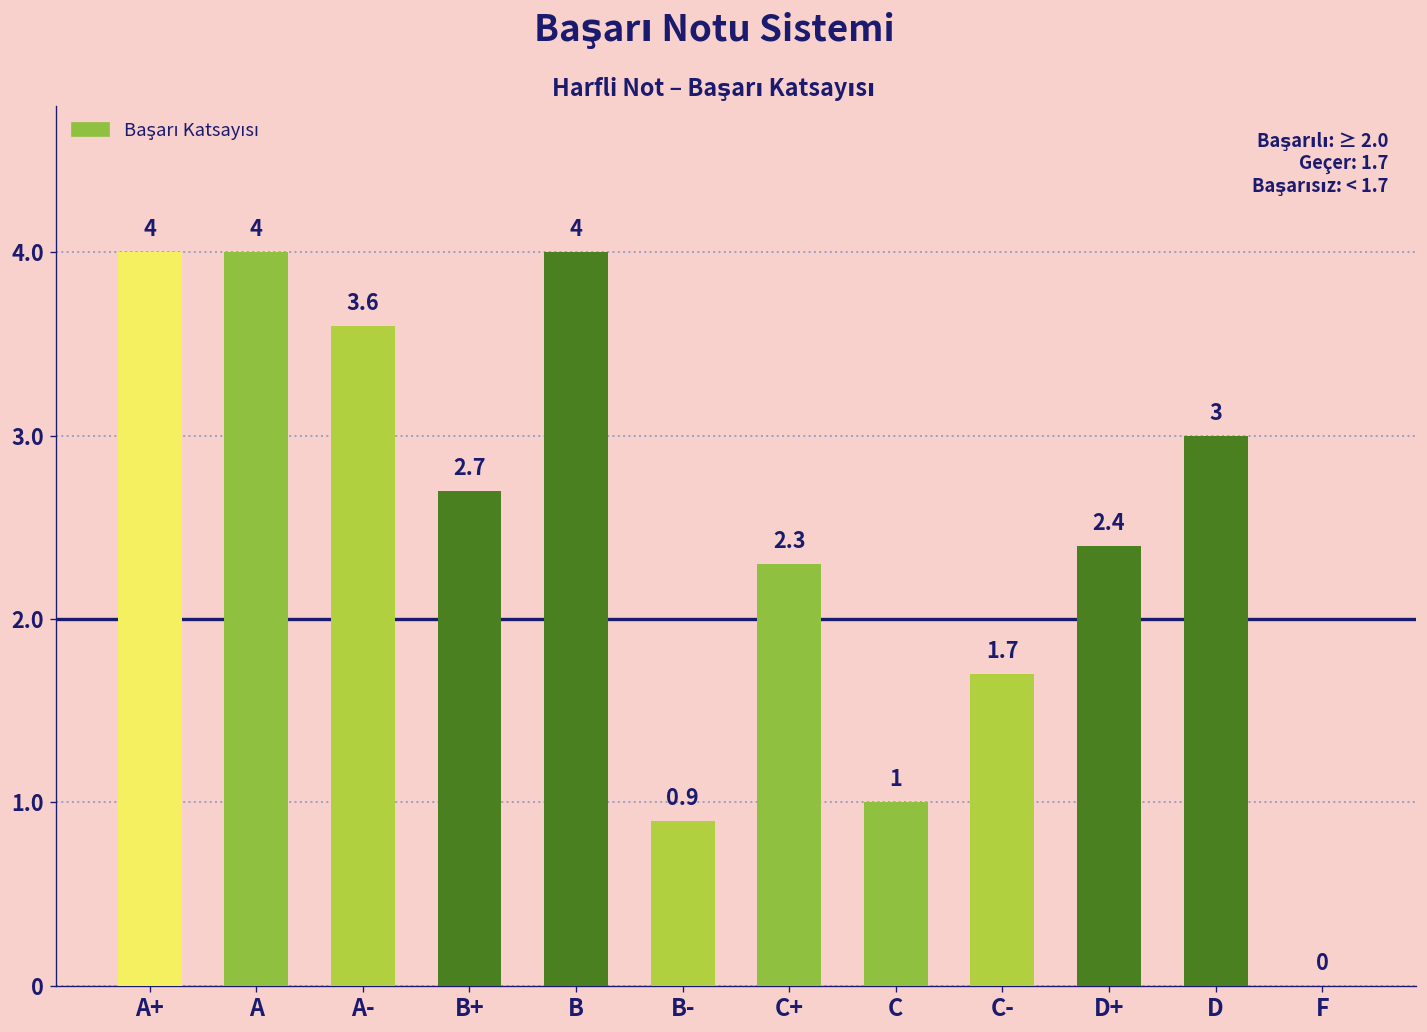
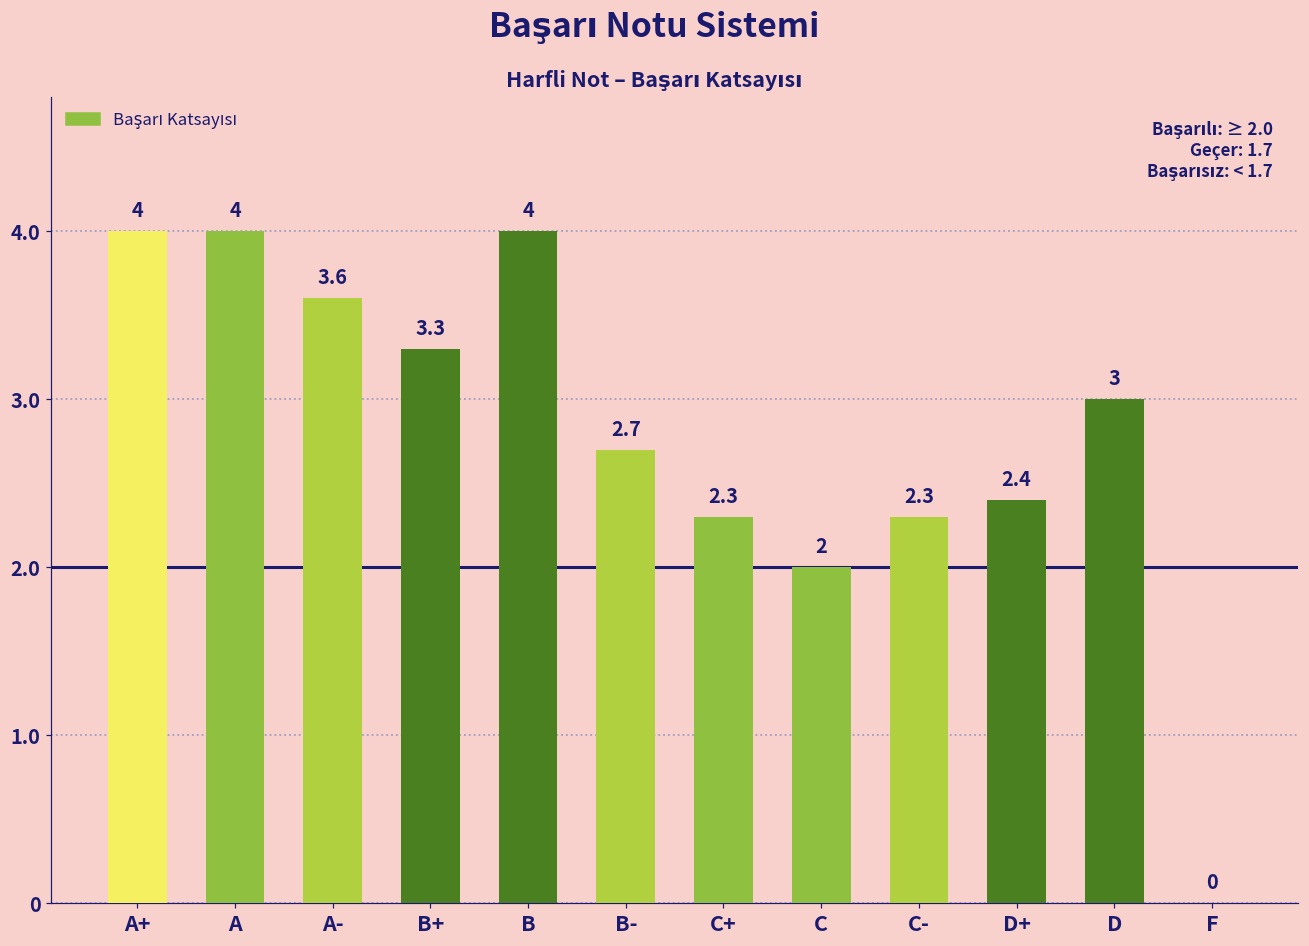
  {
    "A+": 4,
    "A": 4,
    "A-": 3.6,
-   "B+": 2.7,
+   "B+": 3.3,
    "B": 4,
-   "B-": 0.9,
+   "B-": 2.7,
    "C+": 2.3,
-   "C": 1,
-   "C-": 1.7,
+   "C": 2,
+   "C-": 2.3,
    "D+": 2.4,
    "D": 3,
    "F": 0
  }
